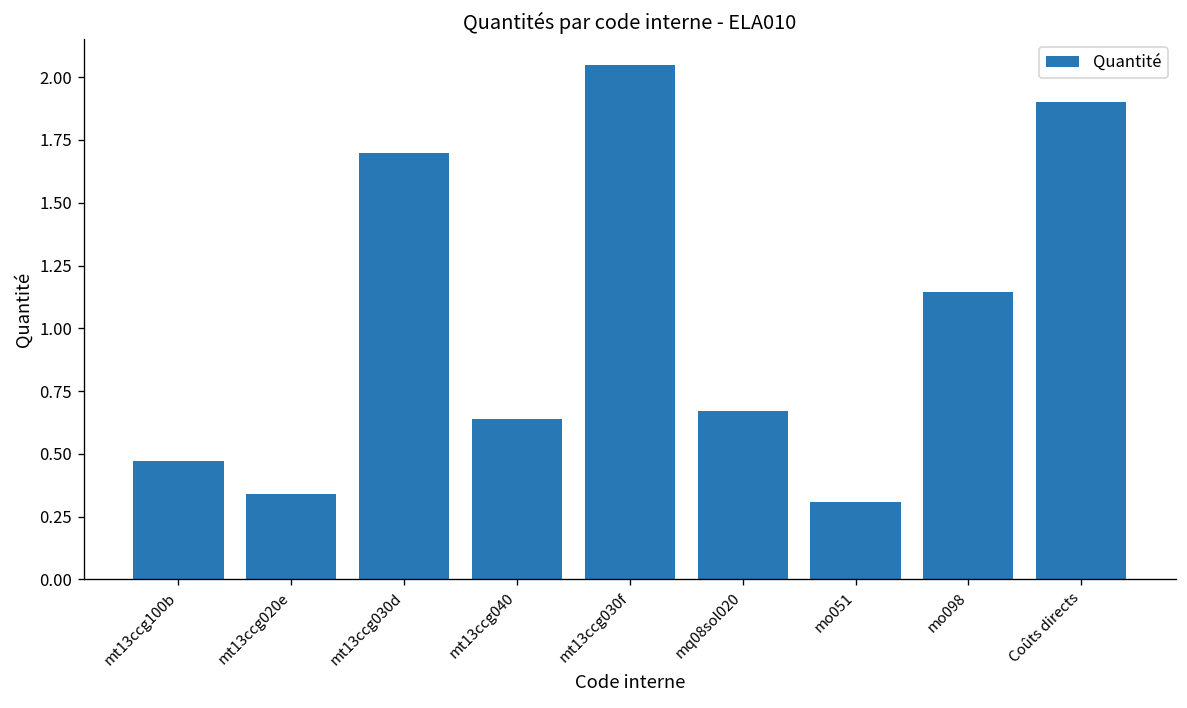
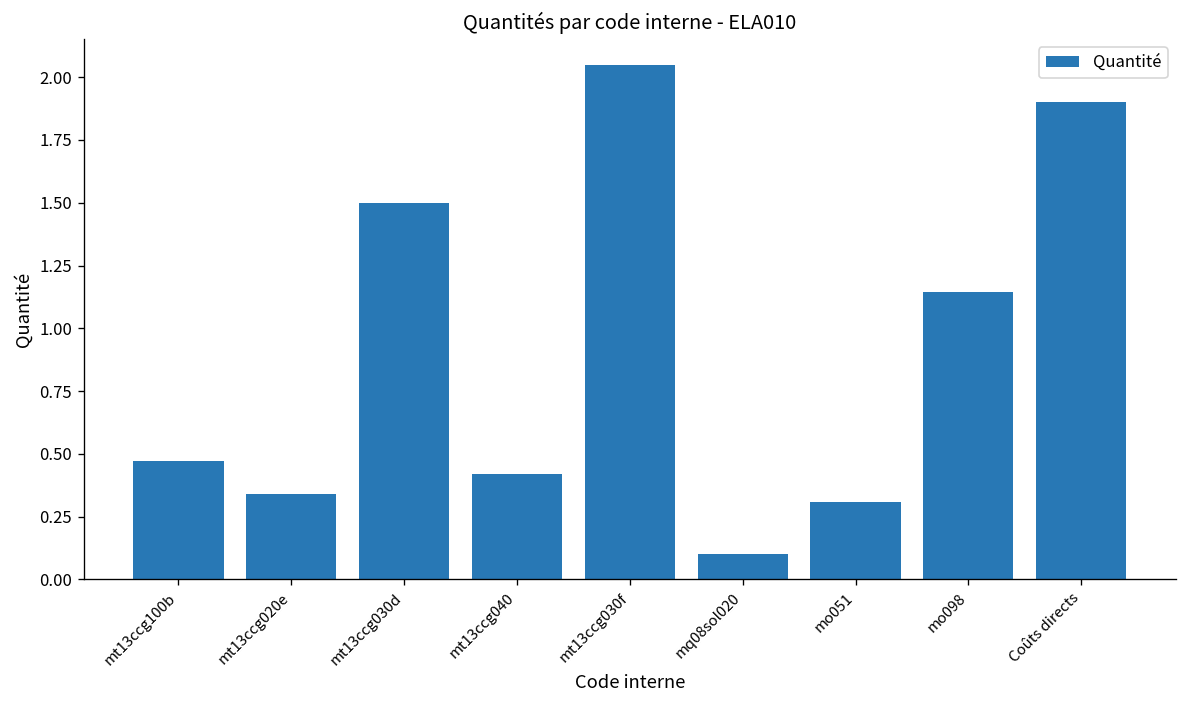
  {
    "mt13ccg100b": 0.47,
    "mt13ccg020e": 0.34,
-   "mt13ccg030d": 1.7,
-   "mt13ccg040": 0.64,
+   "mt13ccg030d": 1.5,
+   "mt13ccg040": 0.42,
    "mt13ccg030f": 2.05,
-   "mq08sol020": 0.67,
+   "mq08sol020": 0.10,
    "mo051": 0.31,
    "mo098": 1.14,
    "Coûts directs": 1.90
  }
